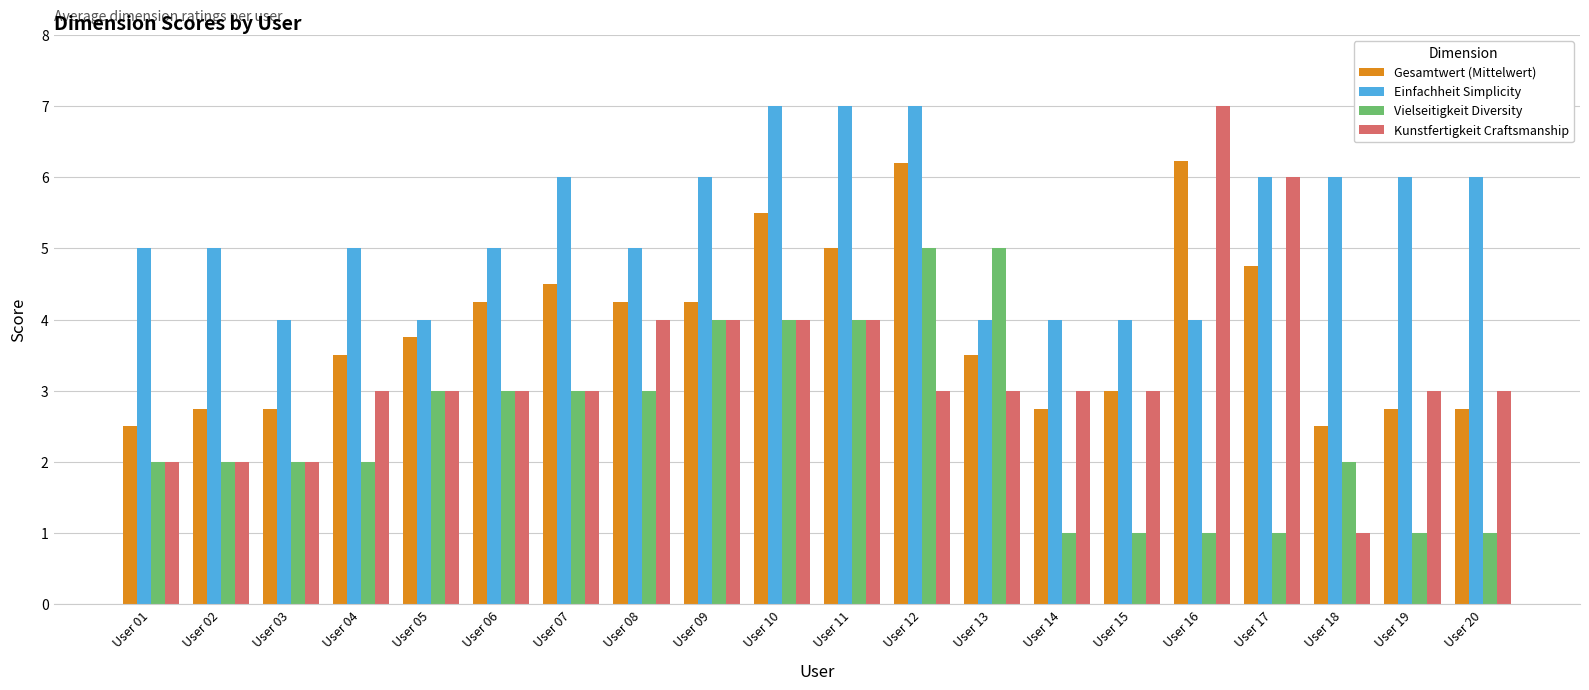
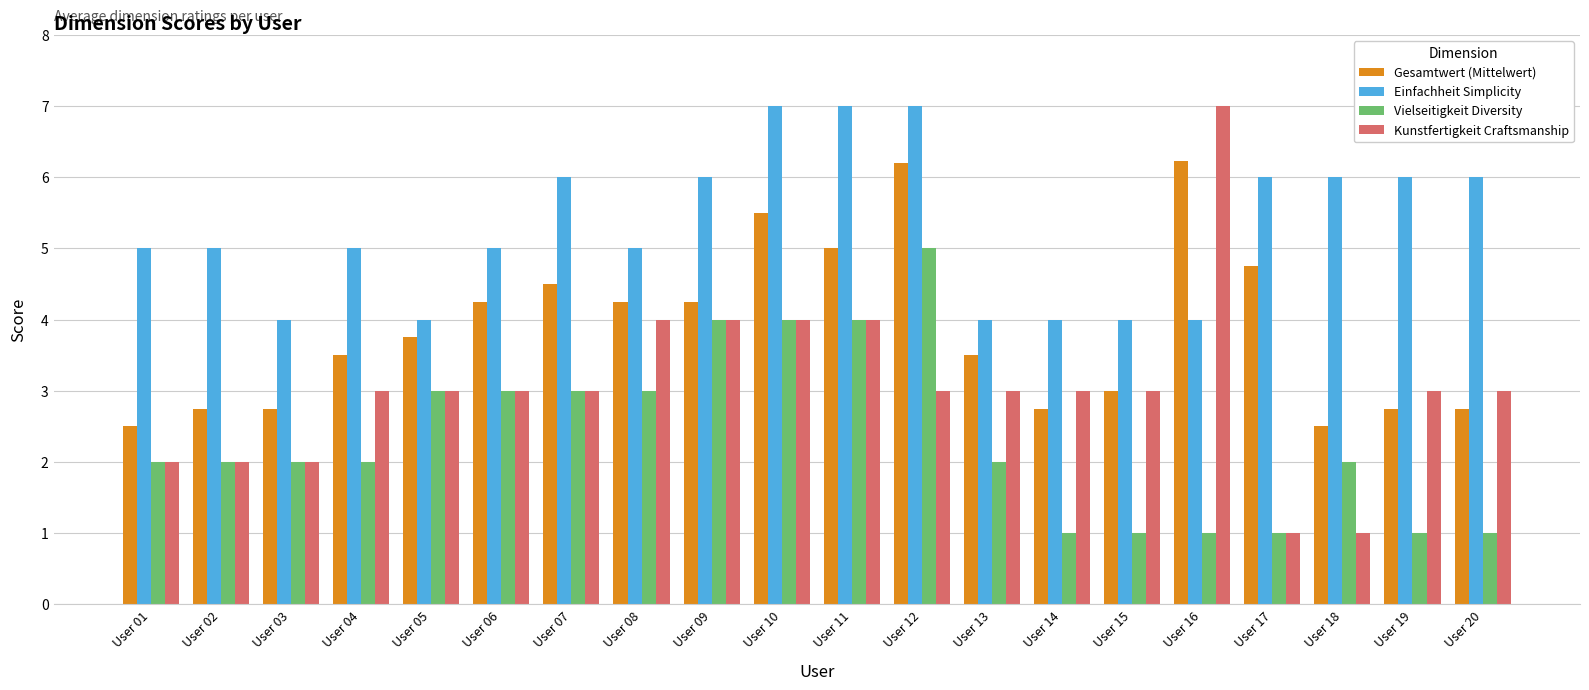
  {
    "Gesamtwert (Mittelwert)": {
      "User 01": 2.5,
      "User 02": 2.8,
      "User 03": 2.8,
      "User 04": 3.5,
      "User 05": 3.8,
      "User 06": 4.3,
      "User 07": 4.5,
      "User 08": 4.3,
      "User 09": 4.3,
      "User 10": 5.5,
      "User 11": 5,
      "User 12": 6.2,
      "User 13": 3.5,
      "User 14": 2.8,
      "User 15": 3,
      "User 16": 6.2,
      "User 17": 4.8,
      "User 18": 2.5,
      "User 19": 2.8,
      "User 20": 2.8
    },
    "Einfachheit Simplicity": {
      "User 01": 5,
      "User 02": 5,
      "User 03": 4,
      "User 04": 5,
      "User 05": 4,
      "User 06": 5,
      "User 07": 6,
      "User 08": 5,
      "User 09": 6,
      "User 10": 7,
      "User 11": 7,
      "User 12": 7,
      "User 13": 4,
      "User 14": 4,
      "User 15": 4,
      "User 16": 4,
      "User 17": 6,
      "User 18": 6,
      "User 19": 6,
      "User 20": 6
    },
    "Vielseitigkeit Diversity": {
      "User 01": 2,
      "User 02": 2,
      "User 03": 2,
      "User 04": 2,
      "User 05": 3,
      "User 06": 3,
      "User 07": 3,
      "User 08": 3,
      "User 09": 4,
      "User 10": 4,
      "User 11": 4,
      "User 12": 5,
-     "User 13": 5,
+     "User 13": 2,
      "User 14": 1,
      "User 15": 1,
      "User 16": 1,
      "User 17": 1,
      "User 18": 2,
      "User 19": 1,
      "User 20": 1
    },
    "Kunstfertigkeit Craftsmanship": {
      "User 01": 2,
      "User 02": 2,
      "User 03": 2,
      "User 04": 3,
      "User 05": 3,
      "User 06": 3,
      "User 07": 3,
      "User 08": 4,
      "User 09": 4,
      "User 10": 4,
      "User 11": 4,
      "User 12": 3,
      "User 13": 3,
      "User 14": 3,
      "User 15": 3,
      "User 16": 7,
-     "User 17": 6,
+     "User 17": 1,
      "User 18": 1,
      "User 19": 3,
      "User 20": 3
    }
  }
